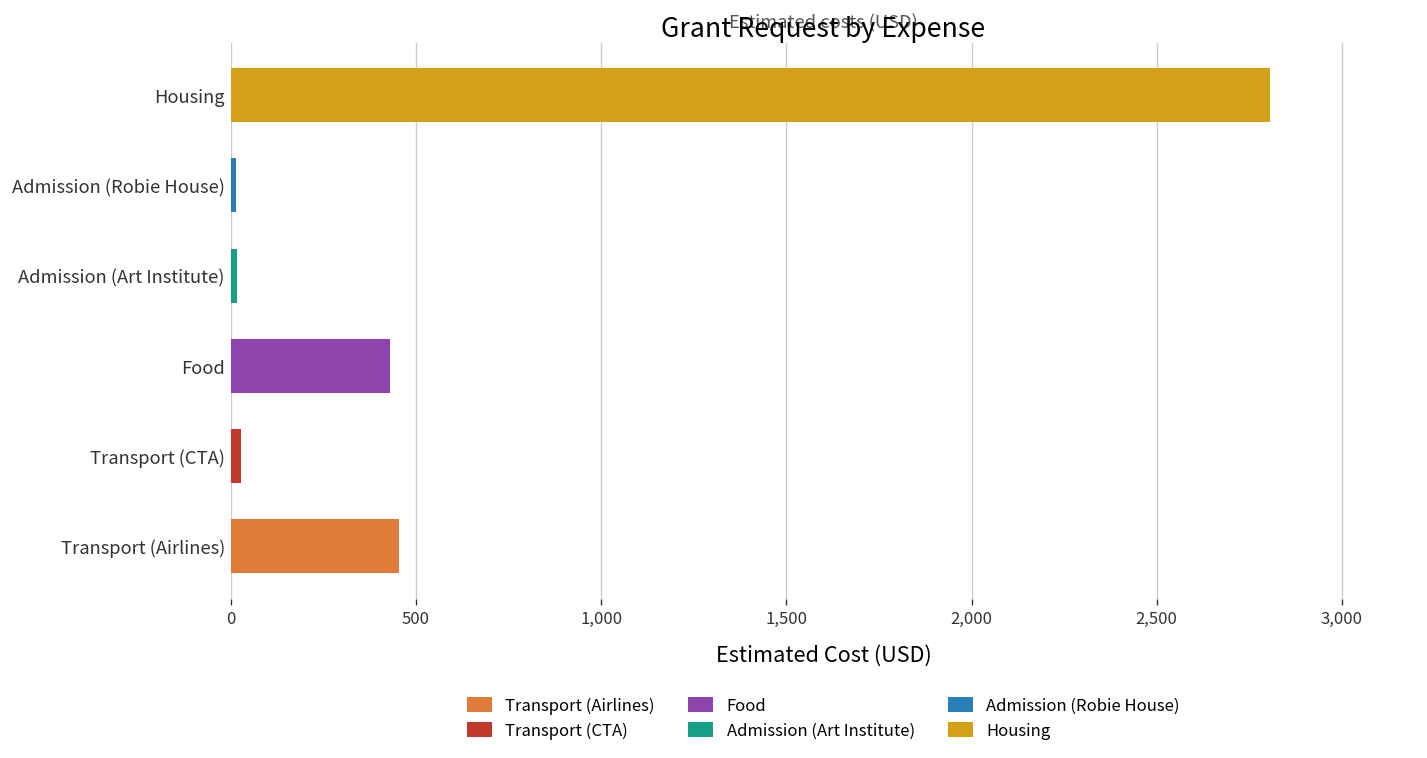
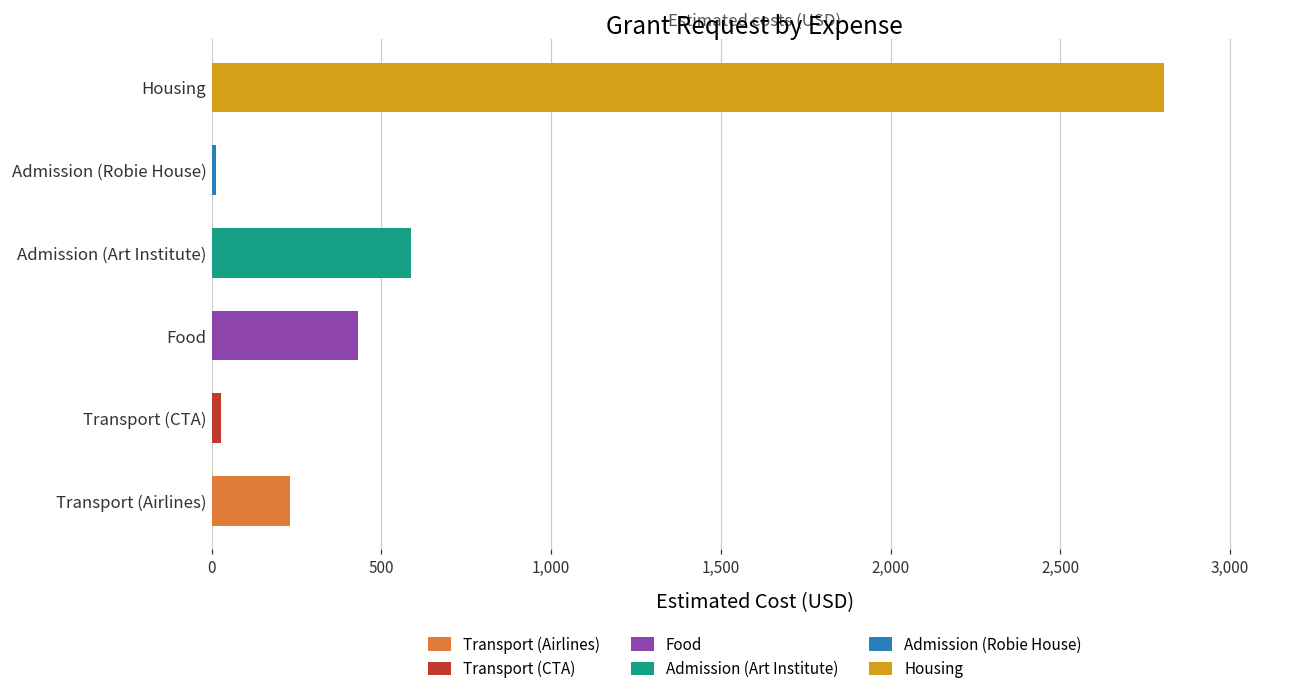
  {
    "Housing": "2,810",
    "Admission (Robie House)": "10",
-   "Admission (Art Institute)": "20",
+   "Admission (Art Institute)": "590",
    "Food": "430",
    "Transport (CTA)": "30",
-   "Transport (Airlines)": "460"
+   "Transport (Airlines)": "230"
  }
